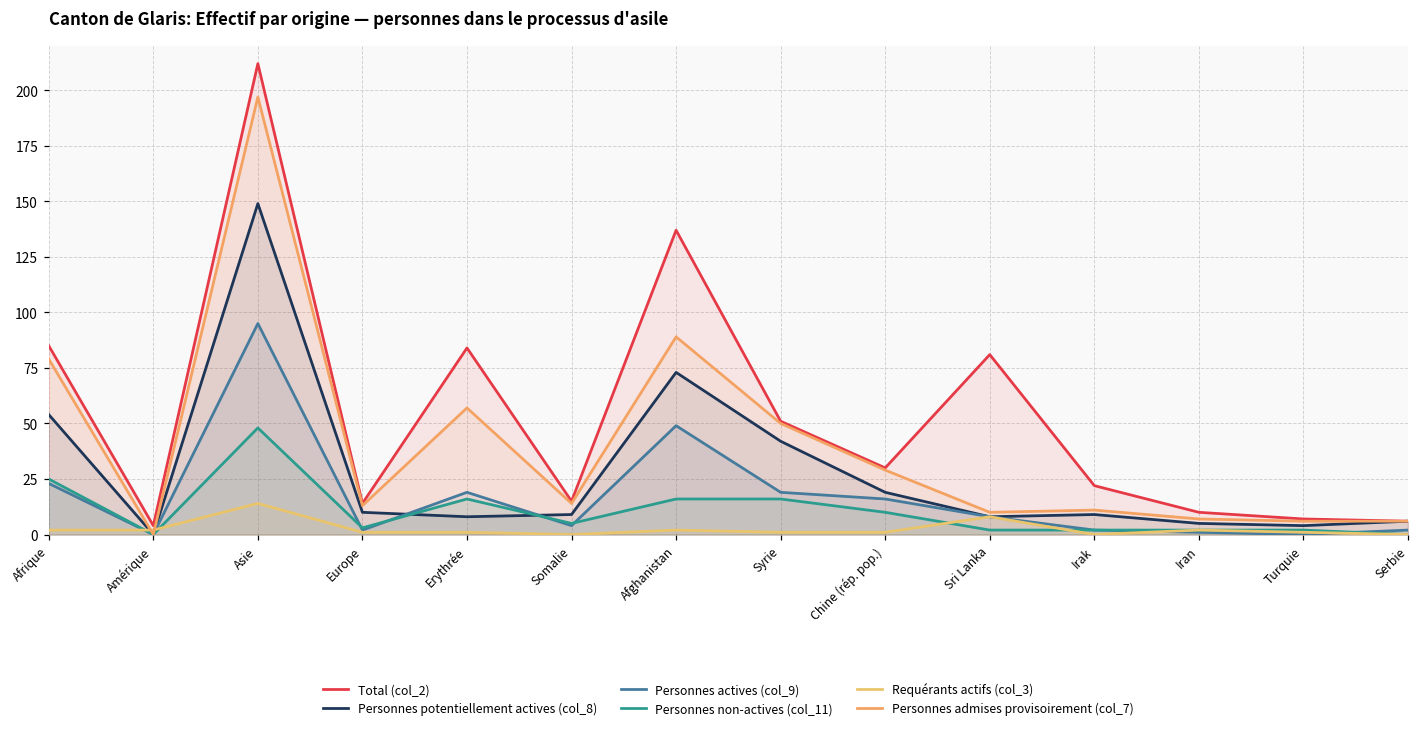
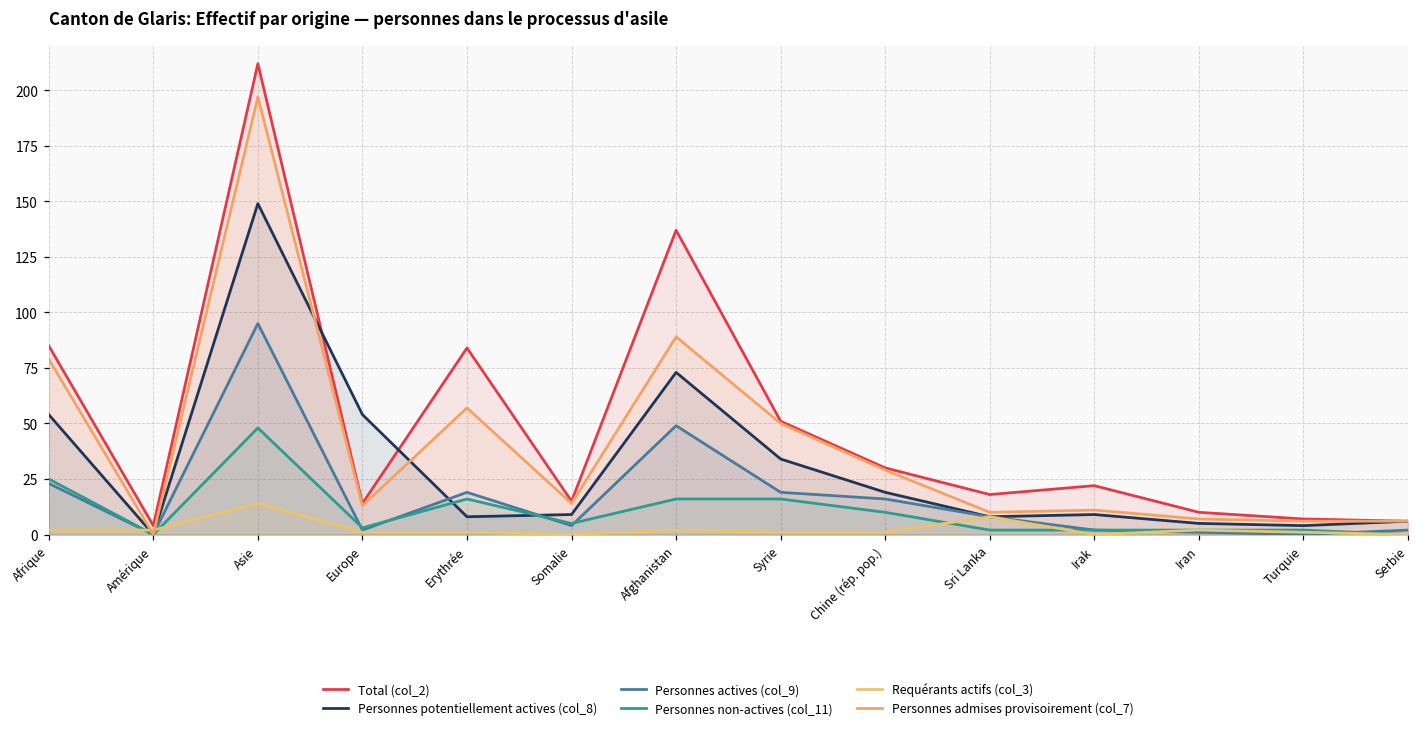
  {
    "Total (col_2)": {
      "Afrique": 85,
      "Amérique": 4,
      "Asie": 212,
      "Erythrée": 84,
      "Afghanistan": 137,
-     "Sri Lanka": 81,
+     "Sri Lanka": 18,
      "Irak": 22,
      "Iran": 10
    },
    "Personnes potentiellement actives (col_8)": {
      "Afrique": 54,
      "Asie": 149,
-     "Europe": 10,
+     "Europe": 54,
      "Erythrée": 8,
      "Somalie": 9,
      "Afghanistan": 73,
-     "Syrie": 42,
+     "Syrie": 34,
      "Chine (rép. pop.)": 19,
      "Irak": 9,
      "Iran": 5,
      "Turquie": 4
    }
  }
